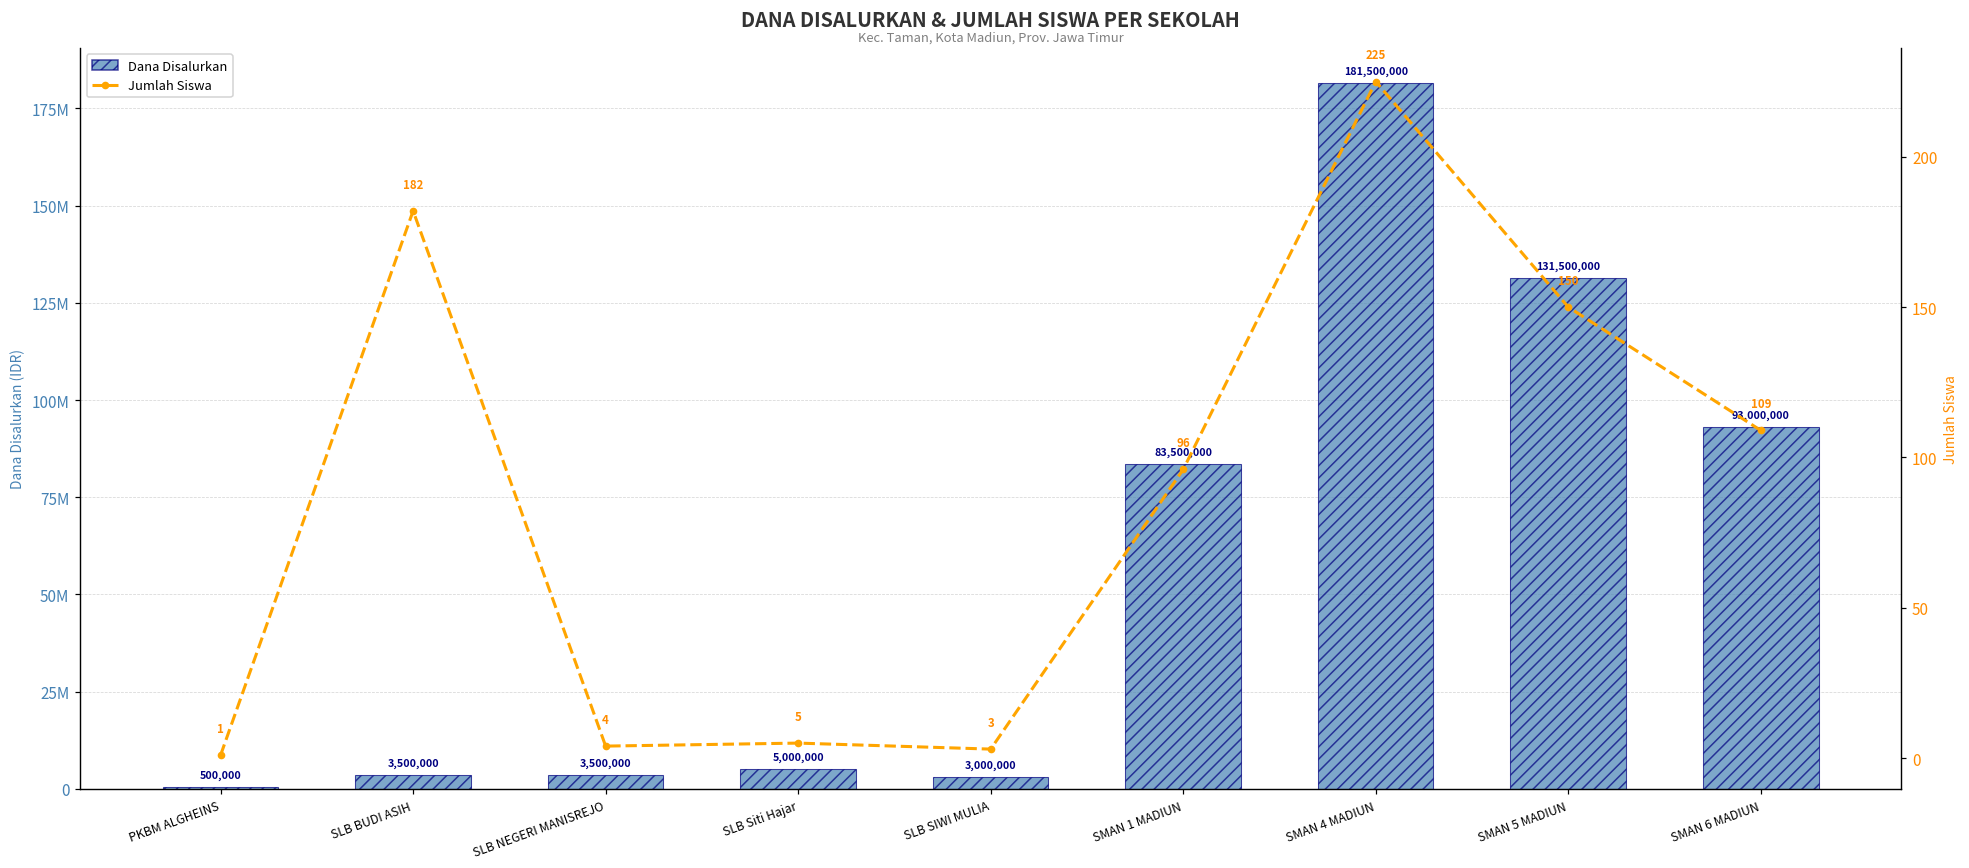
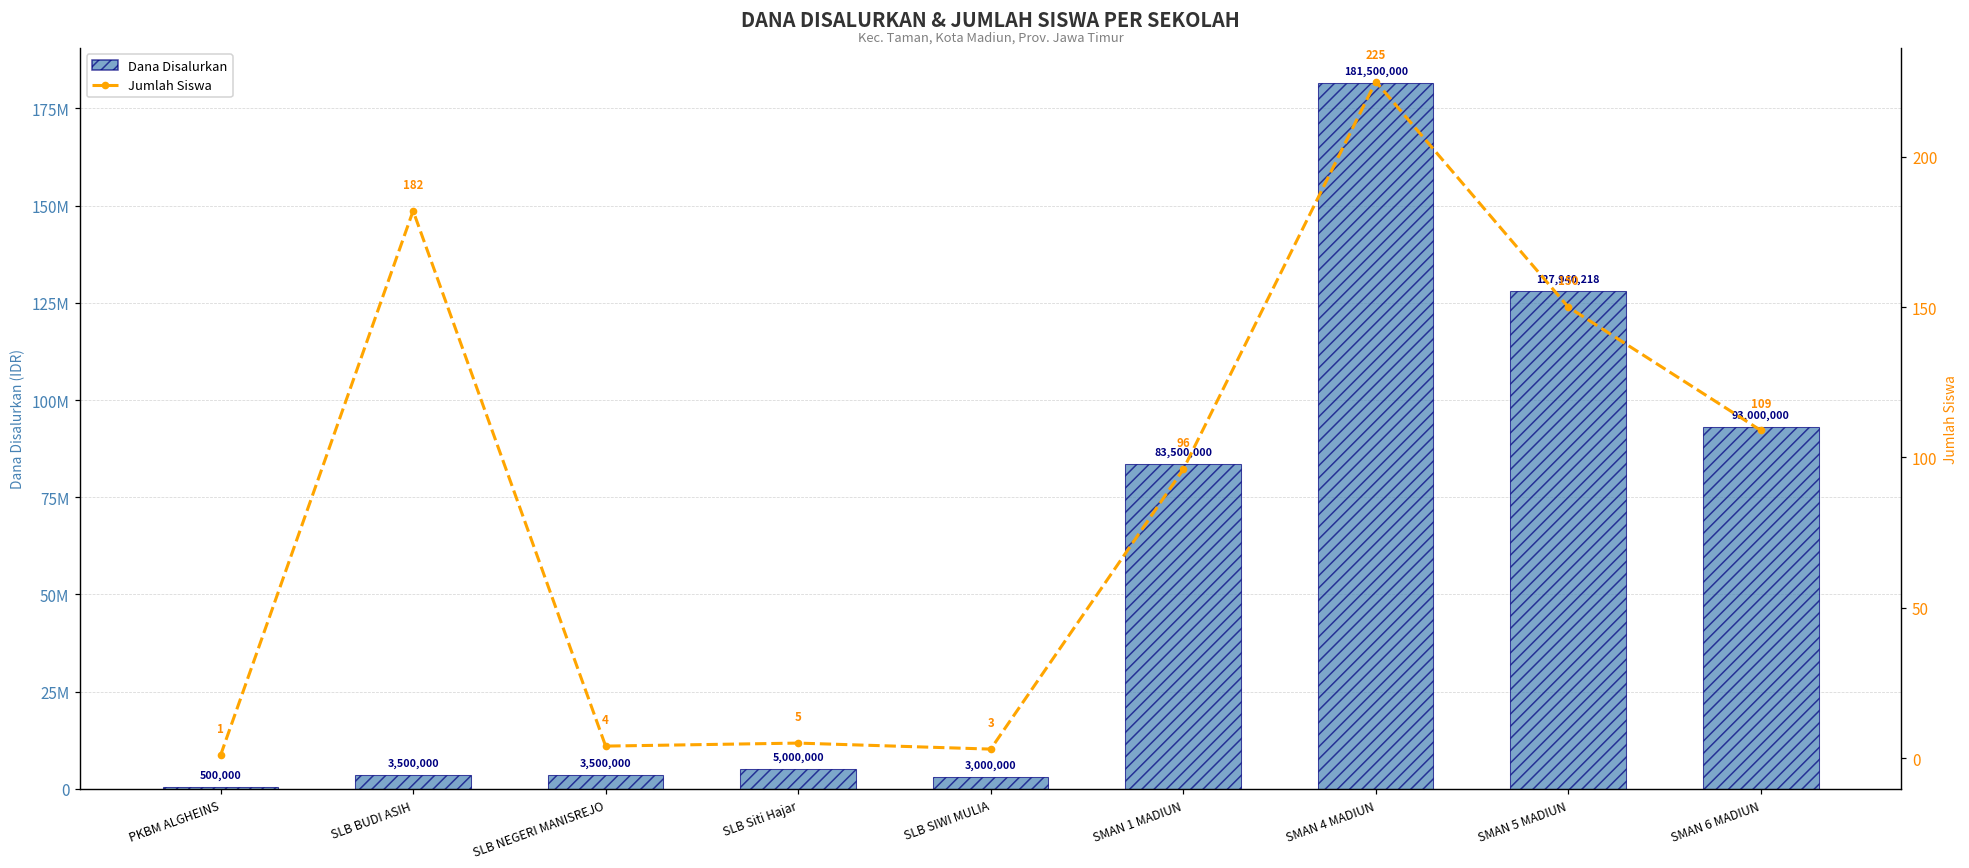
  {
    "Dana Disalurkan": {
      "PKBM ALGHEINS": "500,000",
      "SLB BUDI ASIH": "3,500,000",
      "SLB NEGERI MANISREJO": "3,500,000",
      "SLB Siti Hajar": "5,000,000",
      "SLB SIWI MULIA": "3,000,000",
      "SMAN 1 MADIUN": "83,500,000",
      "SMAN 4 MADIUN": "181,500,000",
-     "SMAN 5 MADIUN": "131,500,000",
+     "SMAN 5 MADIUN": "127,940,218",
      "SMAN 6 MADIUN": "93,000,000"
    },
    "Jumlah Siswa": {
      "PKBM ALGHEINS": "1",
      "SLB BUDI ASIH": "182",
      "SLB NEGERI MANISREJO": "4",
      "SLB Siti Hajar": "5",
      "SLB SIWI MULIA": "3",
      "SMAN 4 MADIUN": "225",
      "SMAN 6 MADIUN": "109"
    }
  }
